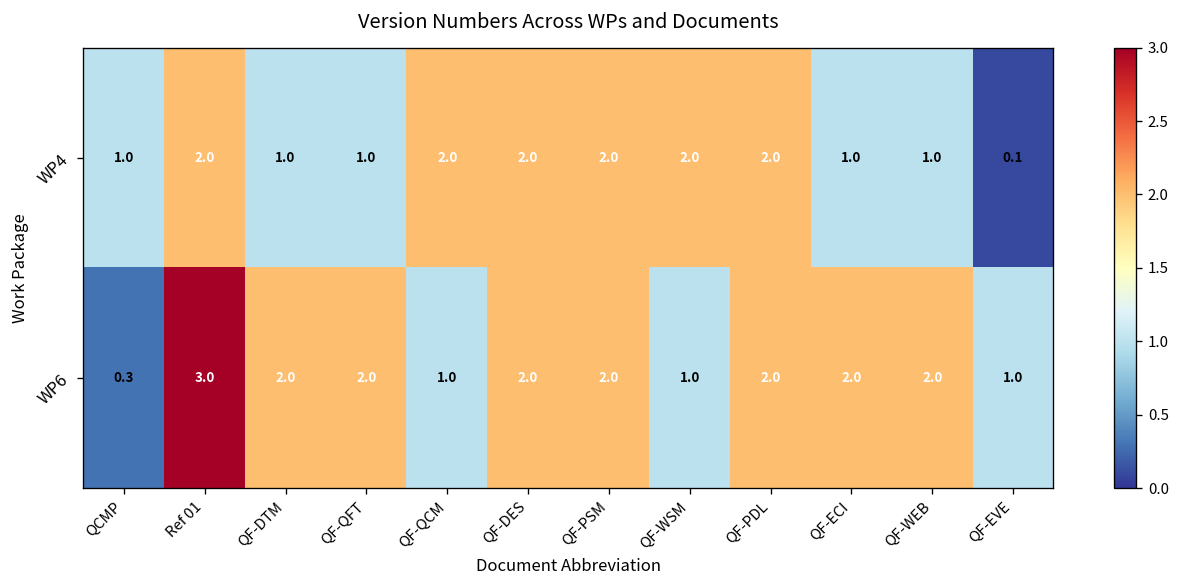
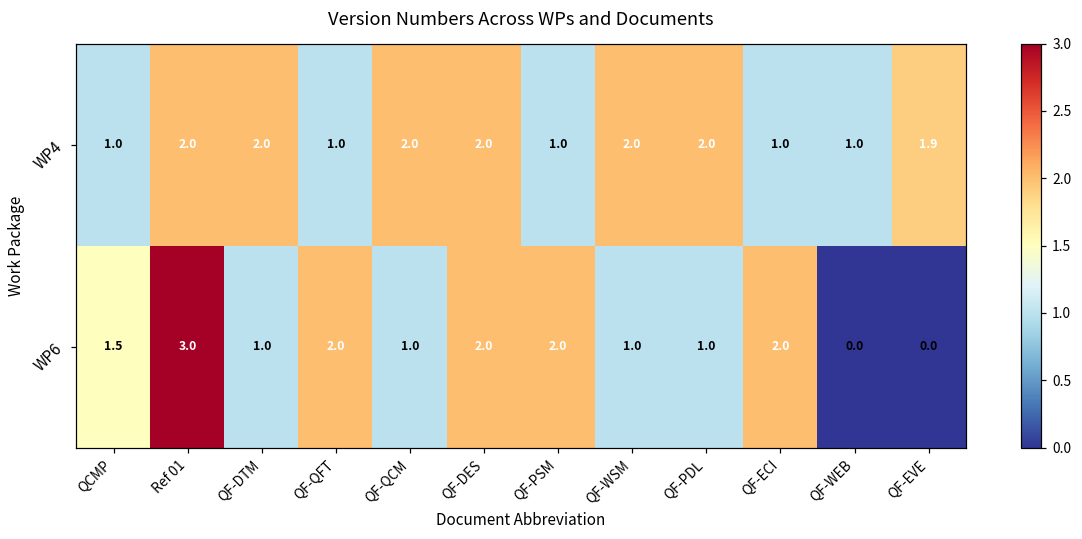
  {
    "WP4": {
      "QCMP": 1.0,
      "Ref 01": 2.0,
-     "QF-DTM": 1.0,
+     "QF-DTM": 2.0,
      "QF-QFT": 1.0,
      "QF-QCM": 2.0,
      "QF-DES": 2.0,
-     "QF-PSM": 2.0,
+     "QF-PSM": 1.0,
      "QF-WSM": 2.0,
      "QF-PDL": 2.0,
      "QF-ECI": 1.0,
      "QF-WEB": 1.0,
-     "QF-EVE": 0.1
+     "QF-EVE": 1.9
    },
    "WP6": {
-     "QCMP": 0.3,
+     "QCMP": 1.5,
      "Ref 01": 3.0,
-     "QF-DTM": 2.0,
+     "QF-DTM": 1.0,
      "QF-QFT": 2.0,
      "QF-QCM": 1.0,
      "QF-DES": 2.0,
      "QF-PSM": 2.0,
      "QF-WSM": 1.0,
-     "QF-PDL": 2.0,
+     "QF-PDL": 1.0,
      "QF-ECI": 2.0,
-     "QF-WEB": 2.0,
-     "QF-EVE": 1.0
+     "QF-WEB": 0.0,
+     "QF-EVE": 0.0
    }
  }
